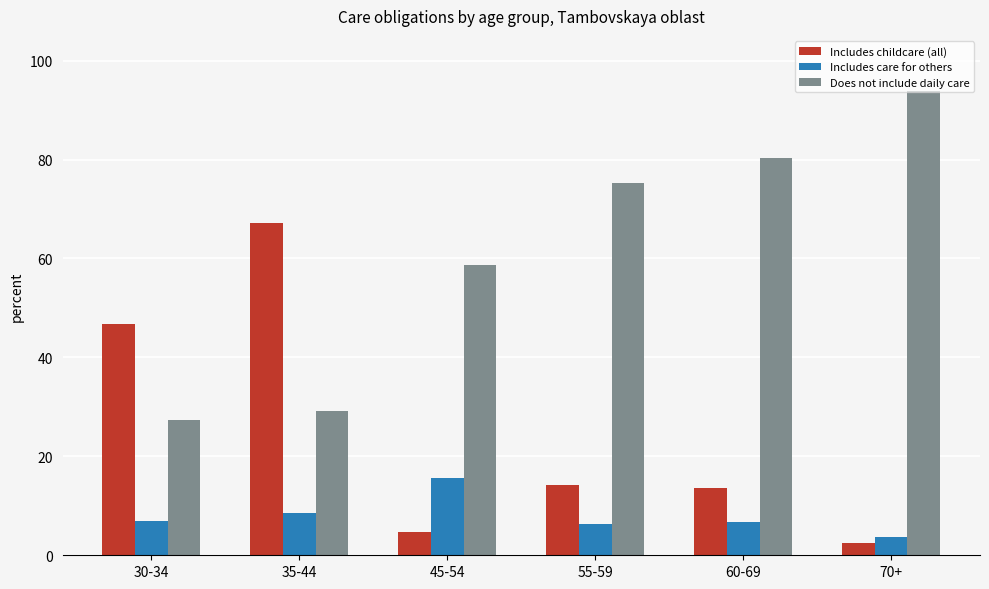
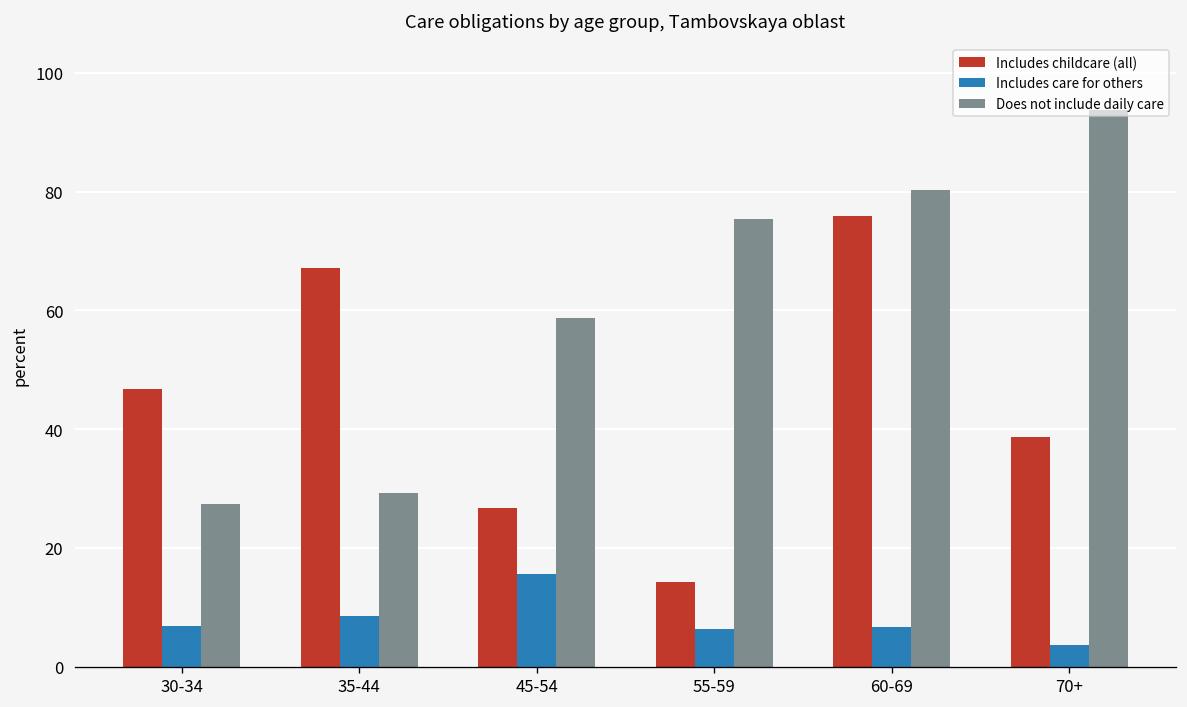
  {
    "Includes childcare (all)": {
      "30-34": 47,
      "35-44": 67,
-     "45-54": 5,
+     "45-54": 27,
      "55-59": 14,
-     "60-69": 14,
-     "70+": 3
+     "60-69": 76,
+     "70+": 39
    },
    "Includes care for others": {
      "30-34": 7,
      "35-44": 9,
      "45-54": 16,
      "55-59": 6,
      "60-69": 7,
      "70+": 4
    },
    "Does not include daily care": {
      "30-34": 27,
      "35-44": 29,
      "45-54": 59,
      "55-59": 75,
      "60-69": 80
    }
  }
